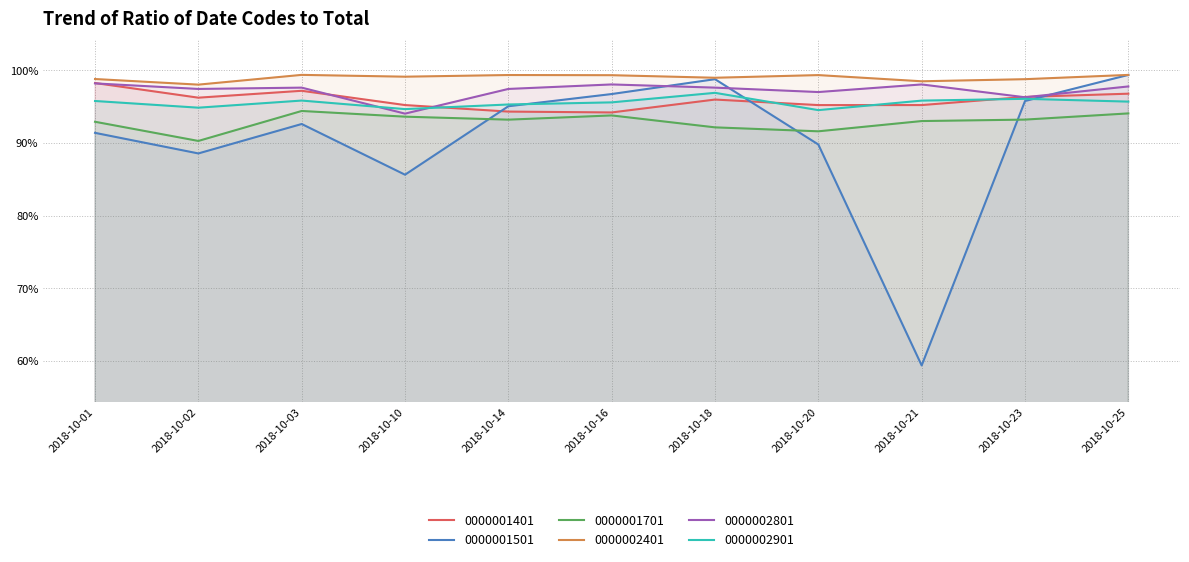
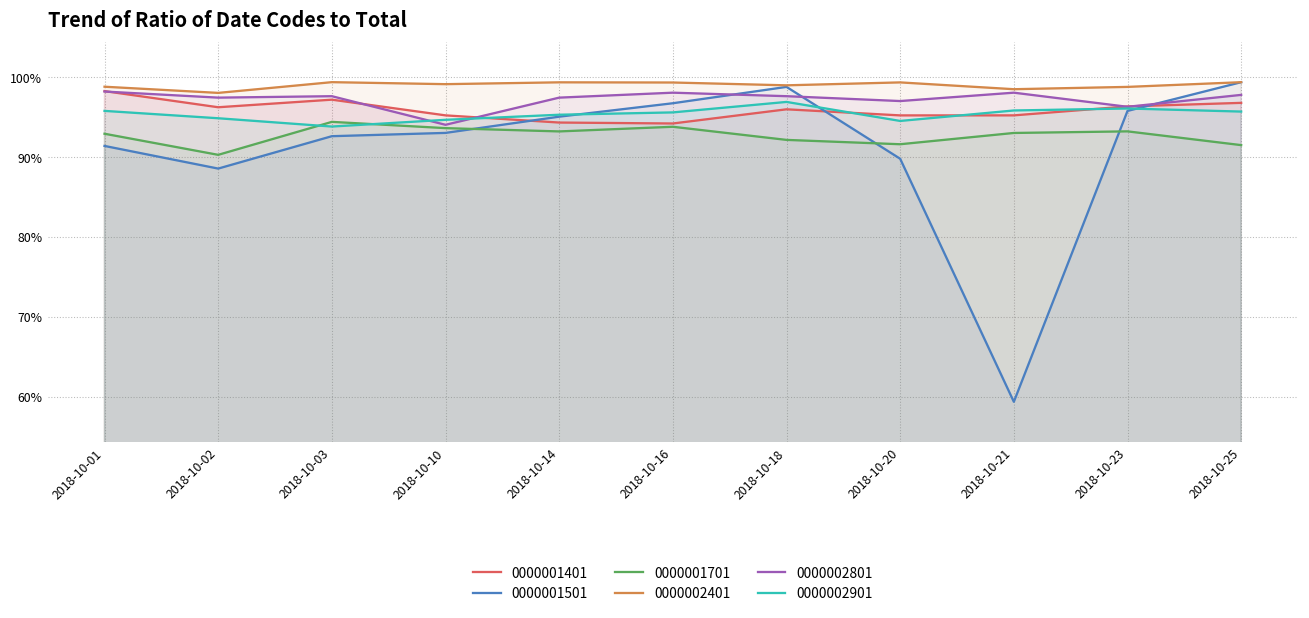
  {
    "0000001501": {
      "2018-10-01": "91%",
      "2018-10-02": "89%",
      "2018-10-03": "93%",
-     "2018-10-10": "86%",
+     "2018-10-10": "93%",
      "2018-10-16": "97%",
      "2018-10-20": "90%",
      "2018-10-21": "59%"
    },
    "0000001701": {
      "2018-10-01": "93%",
      "2018-10-02": "90%",
      "2018-10-03": "94%",
      "2018-10-10": "94%",
      "2018-10-14": "93%",
      "2018-10-16": "94%",
      "2018-10-18": "92%",
      "2018-10-20": "92%",
      "2018-10-21": "93%",
      "2018-10-23": "93%",
-     "2018-10-25": "94%"
+     "2018-10-25": "91%"
    },
    "0000002801": {
      "2018-10-02": "97%",
      "2018-10-03": "98%",
      "2018-10-10": "94%",
      "2018-10-14": "97%",
      "2018-10-16": "98%",
      "2018-10-18": "98%",
      "2018-10-20": "97%",
      "2018-10-21": "98%",
      "2018-10-25": "98%"
    },
    "0000002901": {
      "2018-10-01": "96%",
      "2018-10-02": "95%",
-     "2018-10-03": "96%",
+     "2018-10-03": "94%",
      "2018-10-10": "95%",
      "2018-10-16": "96%",
      "2018-10-18": "97%",
      "2018-10-20": "95%",
      "2018-10-21": "96%",
      "2018-10-25": "96%"
    }
  }
